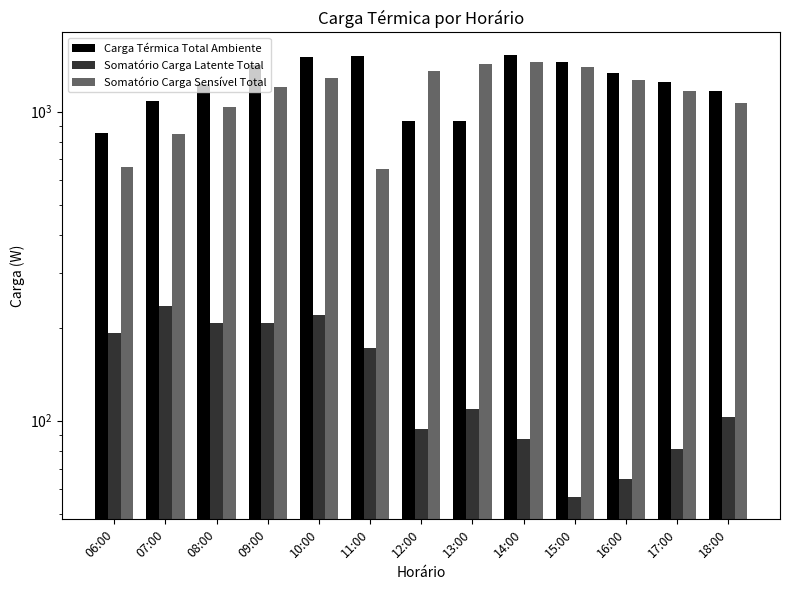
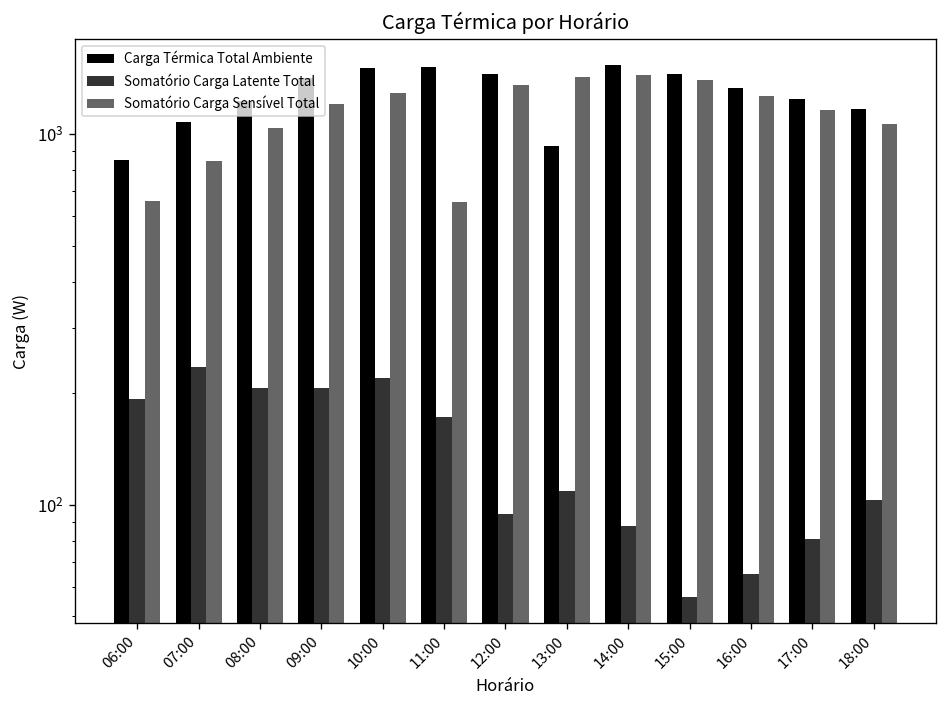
  {
    "Carga Térmica Total Ambiente": {
      "06:00": 850,
      "07:00": 1080,
      "10:00": 1500,
      "11:00": 1500,
-     "12:00": 930,
+     "12:00": 1400,
      "13:00": 930,
      "14:00": 1500,
      "15:00": 1500,
      "16:00": 1330,
      "17:00": 1240,
      "18:00": 1170
    },
    "Somatório Carga Latente Total": {
      "06:00": 190,
      "07:00": 230,
      "08:00": 210,
      "09:00": 210,
      "10:00": 220,
      "11:00": 170,
      "12:00": 94,
      "13:00": 109,
      "14:00": 88,
      "15:00": 57,
      "16:00": 65,
      "17:00": 81,
      "18:00": 103
    },
    "Somatório Carga Sensível Total": {
      "06:00": 660,
      "07:00": 850,
      "08:00": 1040,
      "09:00": 1200,
      "10:00": 1290,
      "11:00": 650,
      "12:00": 1400,
      "13:00": 1400,
      "14:00": 1400,
      "15:00": 1400,
      "16:00": 1270,
      "17:00": 1160,
      "18:00": 1060
    }
  }
